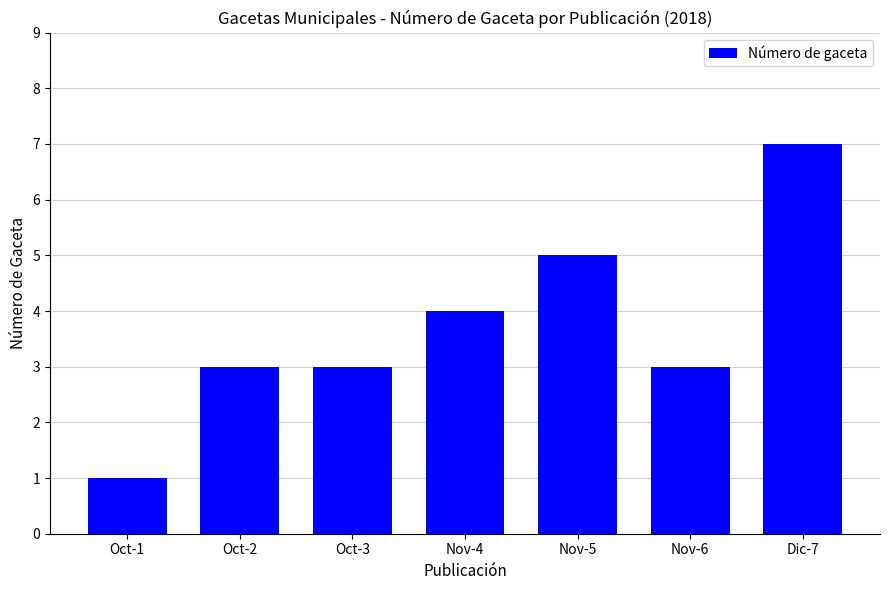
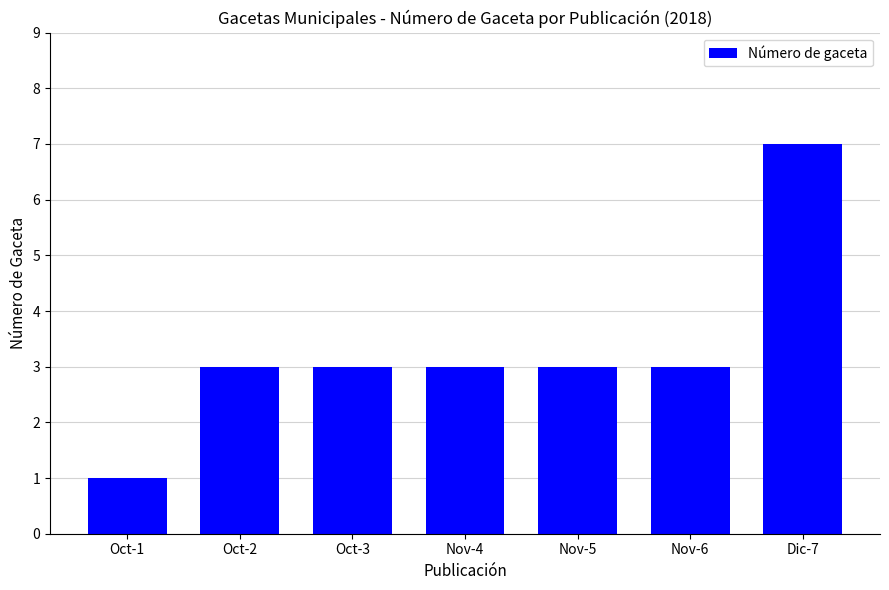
  {
    "Oct-1": 1,
    "Oct-2": 3,
    "Oct-3": 3,
-   "Nov-4": 4,
-   "Nov-5": 5,
+   "Nov-4": 3,
+   "Nov-5": 3,
    "Nov-6": 3,
    "Dic-7": 7
  }
